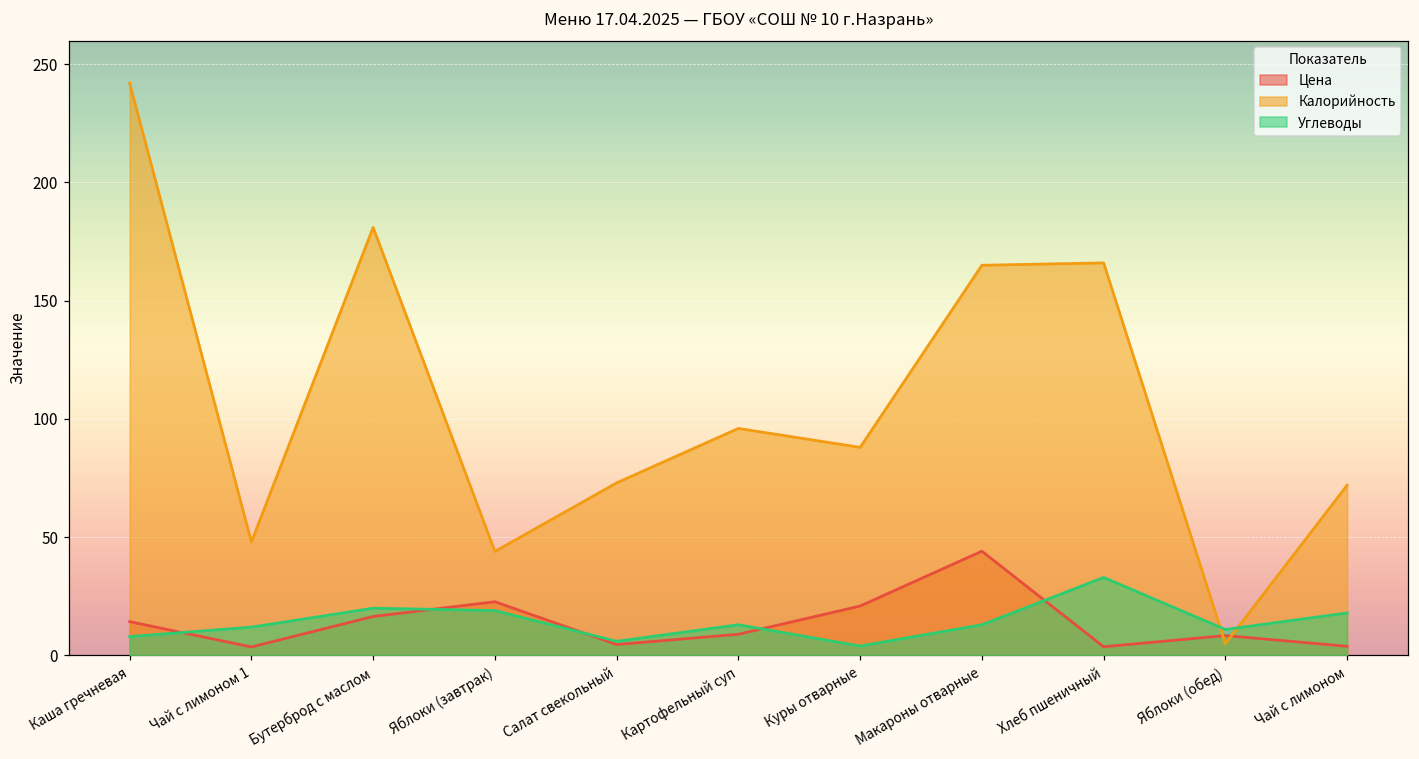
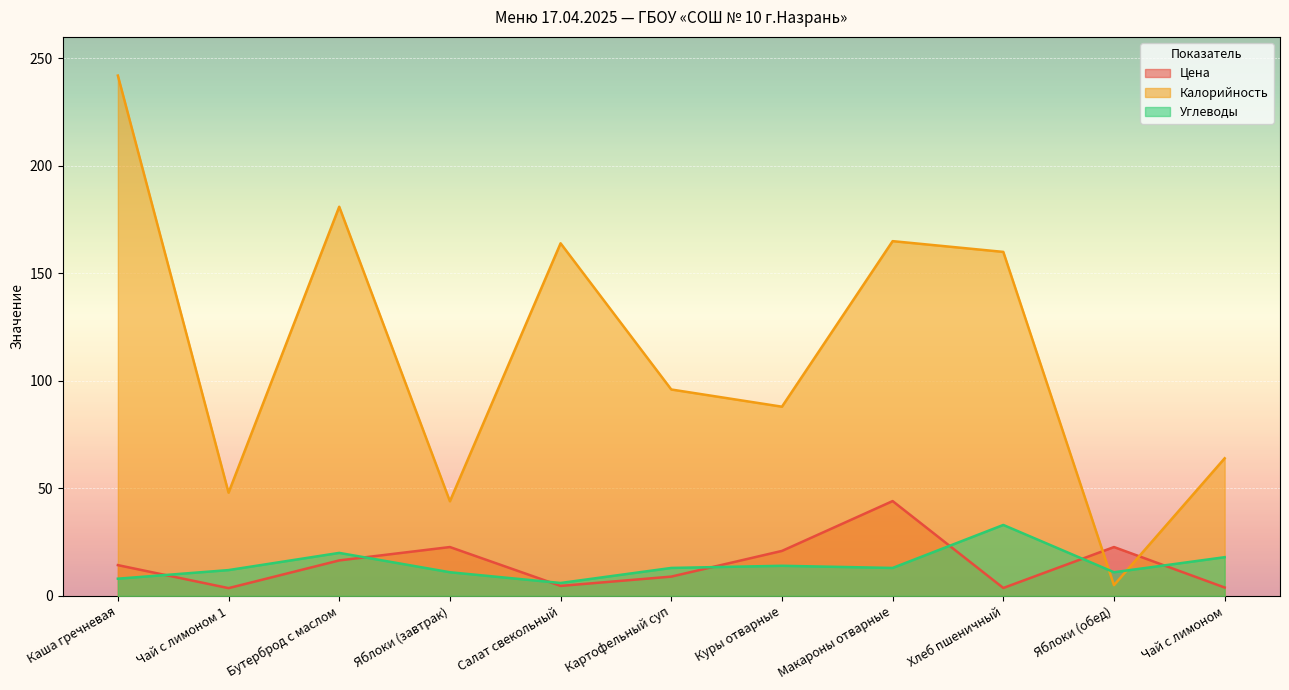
  {
    "Цена": {
      "Каша гречневая": 14,
      "Чай с лимоном 1": 4,
      "Бутерброд с маслом": 17,
      "Яблоки (завтрак)": 23,
      "Салат свекольный": 5,
      "Картофельный суп": 9,
      "Куры отварные": 21,
      "Макароны отварные": 44,
      "Хлеб пшеничный": 4,
-     "Яблоки (обед)": 8,
+     "Яблоки (обед)": 23,
      "Чай с лимоном": 4
    },
    "Калорийность": {
      "Каша гречневая": 242,
      "Чай с лимоном 1": 48,
      "Бутерброд с маслом": 181,
      "Яблоки (завтрак)": 44,
-     "Салат свекольный": 73,
+     "Салат свекольный": 164,
      "Картофельный суп": 96,
      "Куры отварные": 88,
      "Макароны отварные": 165,
-     "Хлеб пшеничный": 166,
+     "Хлеб пшеничный": 160,
      "Яблоки (обед)": 5,
-     "Чай с лимоном": 72
+     "Чай с лимоном": 64
    },
    "Углеводы": {
      "Каша гречневая": 8,
      "Чай с лимоном 1": 12,
      "Бутерброд с маслом": 20,
-     "Яблоки (завтрак)": 19,
+     "Яблоки (завтрак)": 11,
      "Салат свекольный": 6,
      "Картофельный суп": 13,
-     "Куры отварные": 4,
+     "Куры отварные": 14,
      "Макароны отварные": 13,
      "Хлеб пшеничный": 33,
      "Яблоки (обед)": 11,
      "Чай с лимоном": 18
    }
  }
